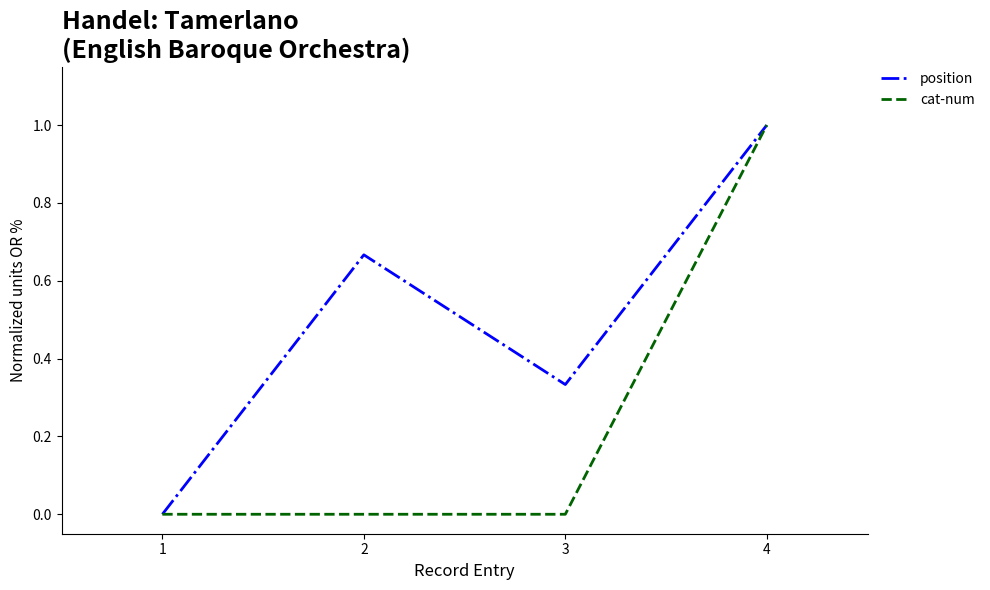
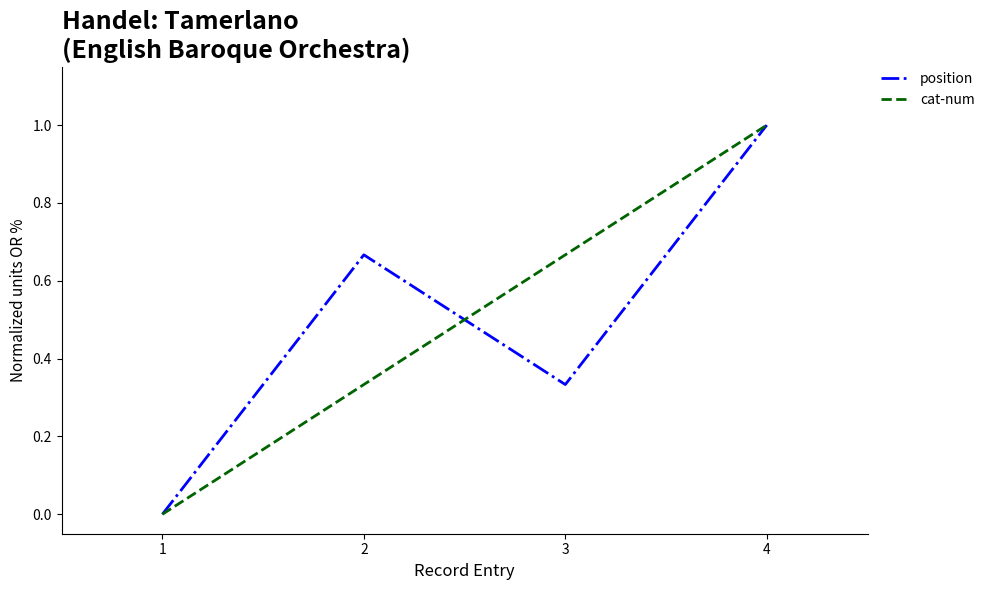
  {
    "position": {
      "2": 0.67,
      "3": 0.33
    },
    "cat-num": {
-     "2": 0.00,
-     "3": 0.00
+     "2": 0.33,
+     "3": 0.67
    }
  }
